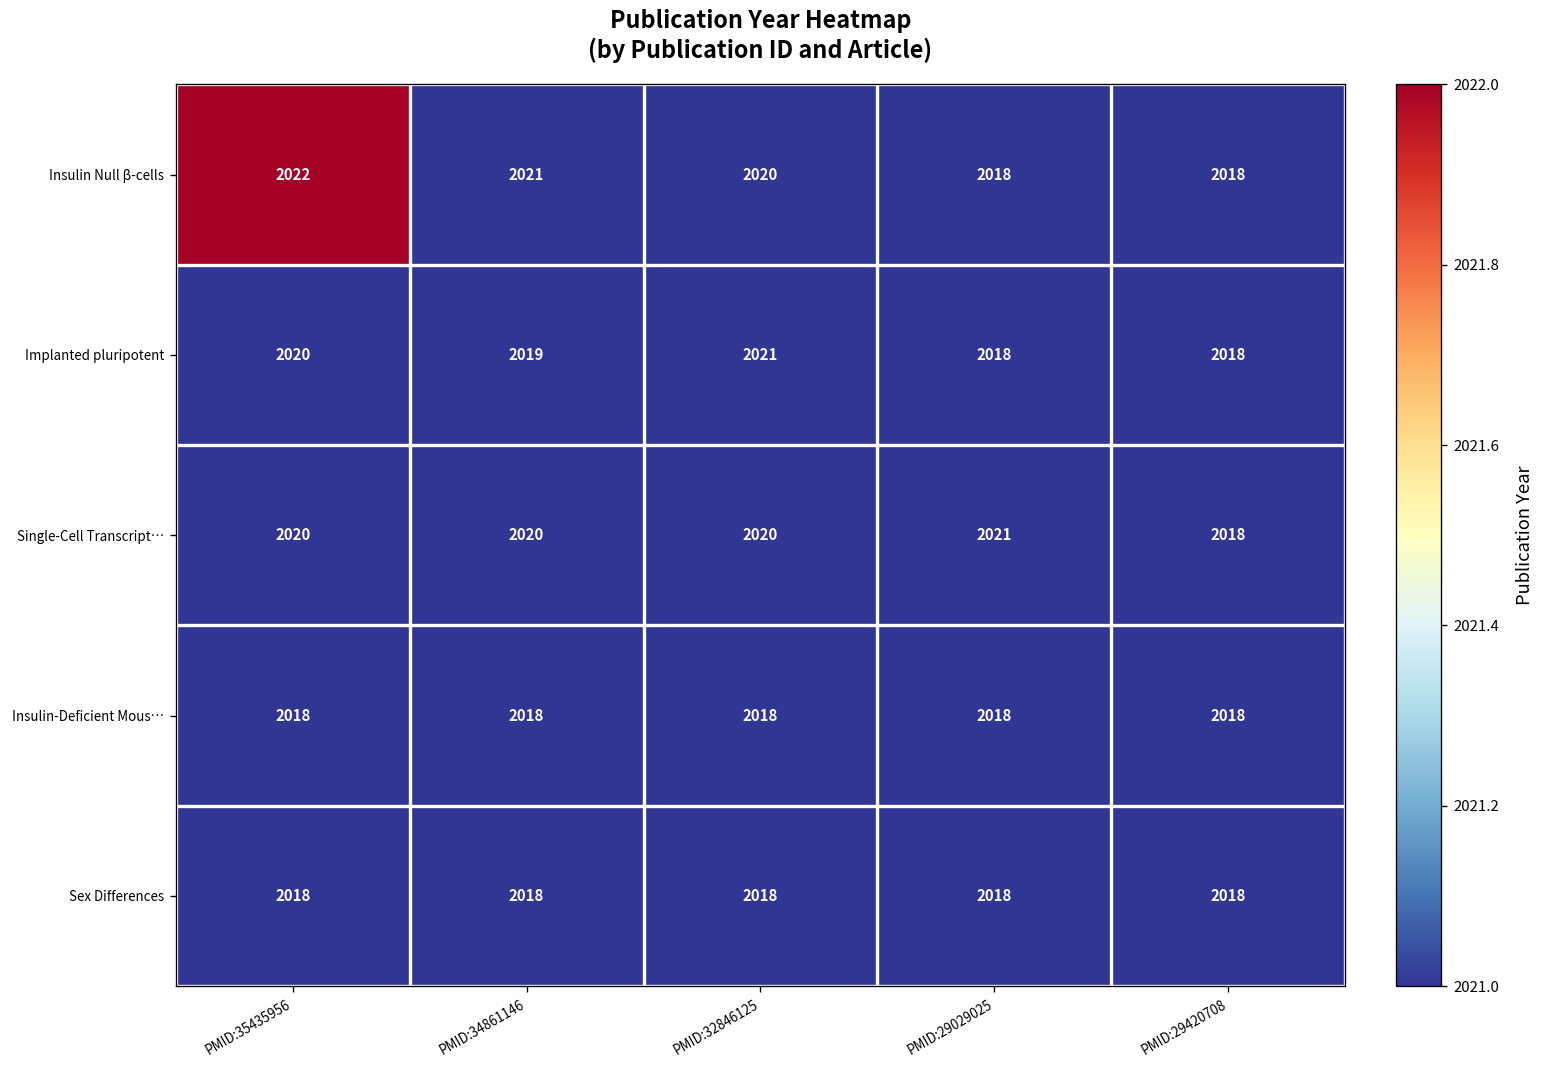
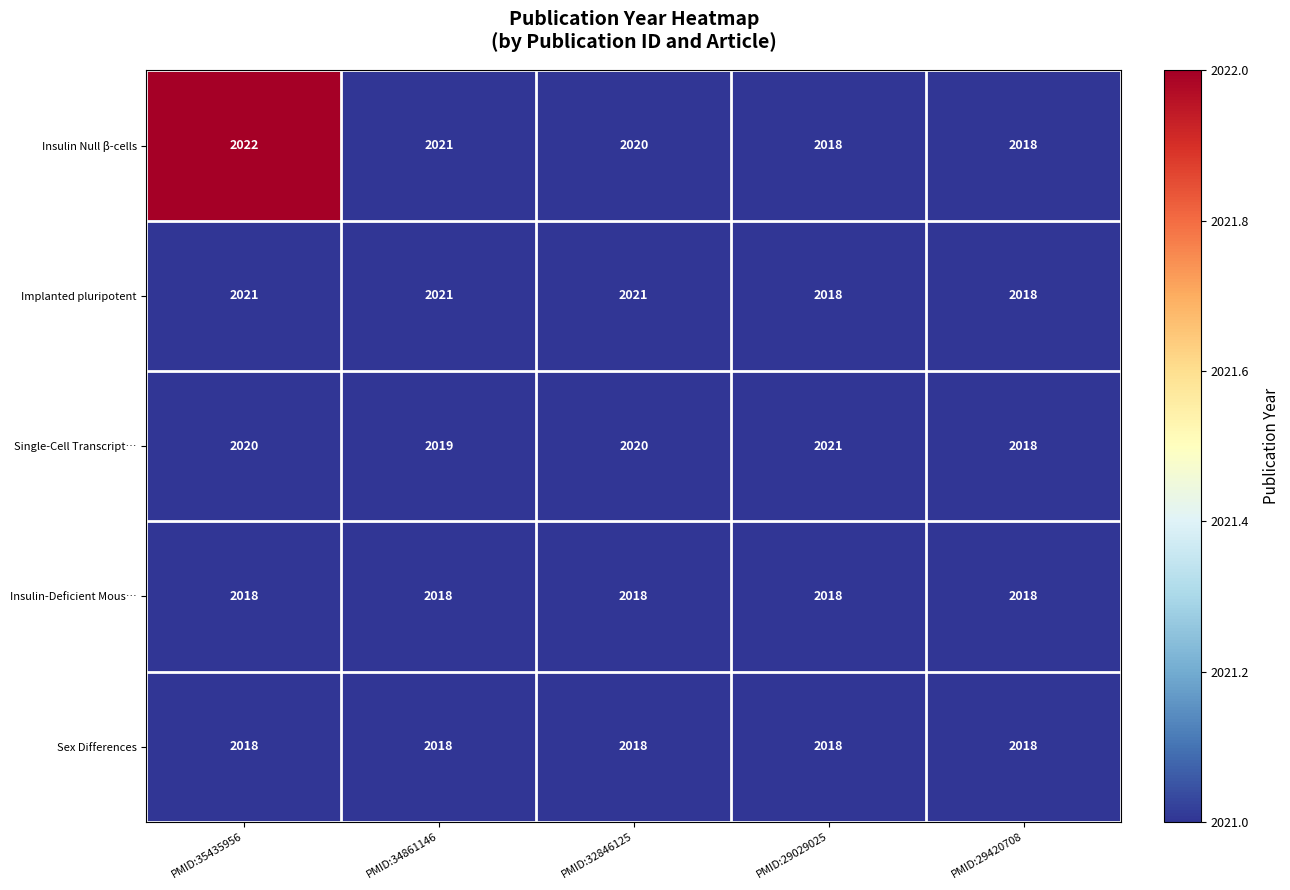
  {
    "Insulin Null β-cells": {
      "PMID:35435956": 2022,
      "PMID:34861146": 2021,
      "PMID:32846125": 2020,
      "PMID:29029025": 2018,
      "PMID:29420708": 2018
    },
    "Implanted pluripotent": {
-     "PMID:35435956": 2020,
-     "PMID:34861146": 2019,
+     "PMID:35435956": 2021,
+     "PMID:34861146": 2021,
      "PMID:32846125": 2021,
      "PMID:29029025": 2018,
      "PMID:29420708": 2018
    },
    "Single-Cell Transcript…": {
      "PMID:35435956": 2020,
-     "PMID:34861146": 2020,
+     "PMID:34861146": 2019,
      "PMID:32846125": 2020,
      "PMID:29029025": 2021,
      "PMID:29420708": 2018
    },
    "Insulin-Deficient Mous…": {
      "PMID:35435956": 2018,
      "PMID:34861146": 2018,
      "PMID:32846125": 2018,
      "PMID:29029025": 2018,
      "PMID:29420708": 2018
    },
    "Sex Differences": {
      "PMID:35435956": 2018,
      "PMID:34861146": 2018,
      "PMID:32846125": 2018,
      "PMID:29029025": 2018,
      "PMID:29420708": 2018
    }
  }
